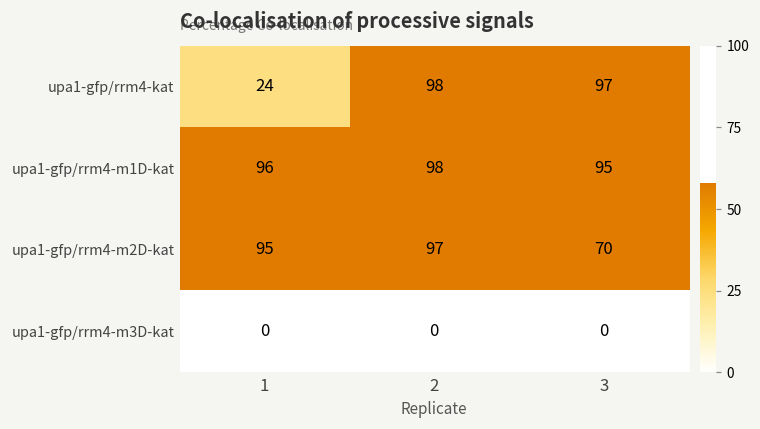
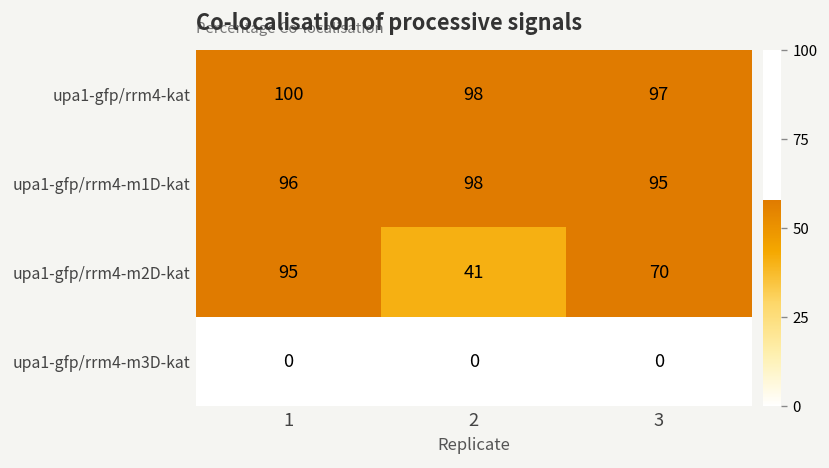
  {
    "upa1-gfp/rrm4-kat": {
-     "1": 24,
+     "1": 100,
      "2": 98,
      "3": 97
    },
    "upa1-gfp/rrm4-m1D-kat": {
      "1": 96,
      "2": 98,
      "3": 95
    },
    "upa1-gfp/rrm4-m2D-kat": {
      "1": 95,
-     "2": 97,
+     "2": 41,
      "3": 70
    },
    "upa1-gfp/rrm4-m3D-kat": {
      "1": 0,
      "2": 0,
      "3": 0
    }
  }
